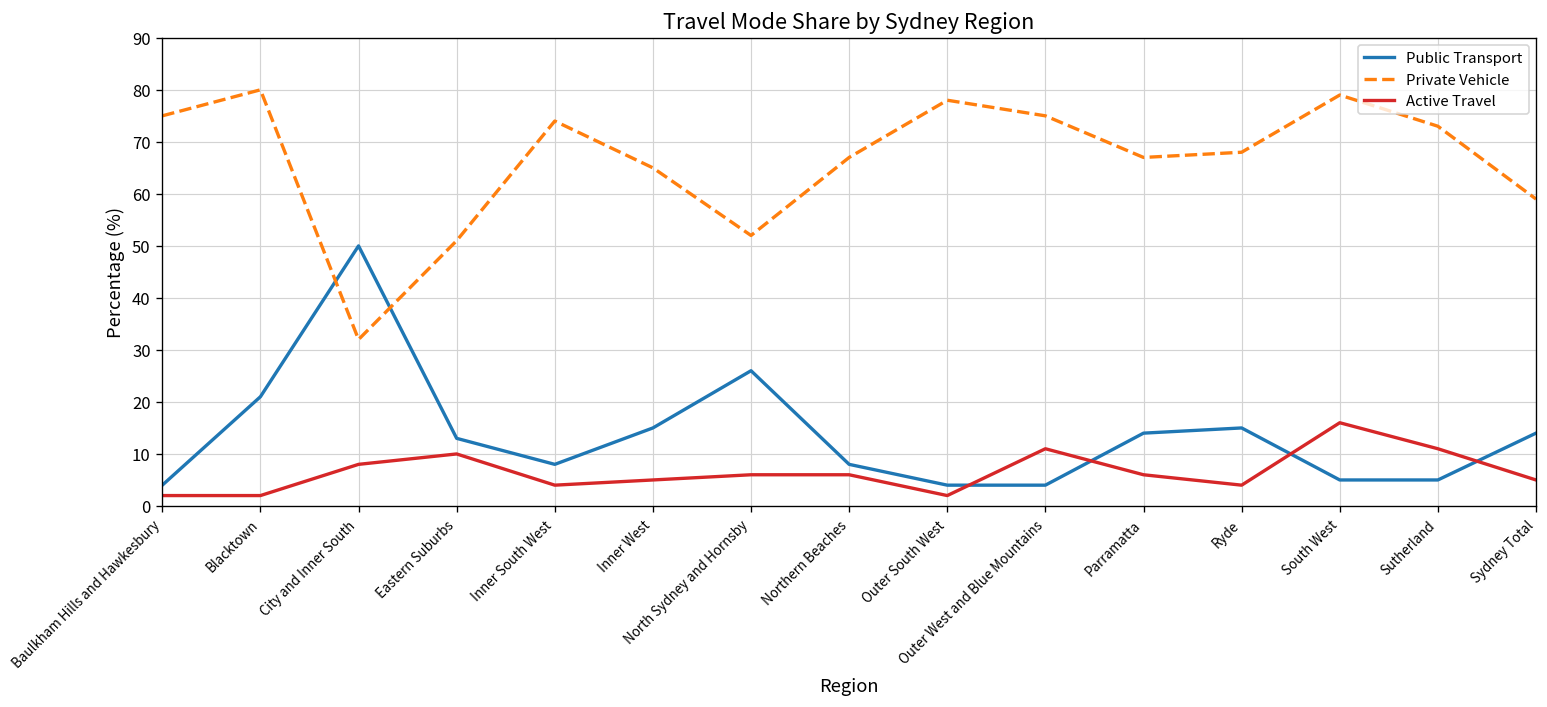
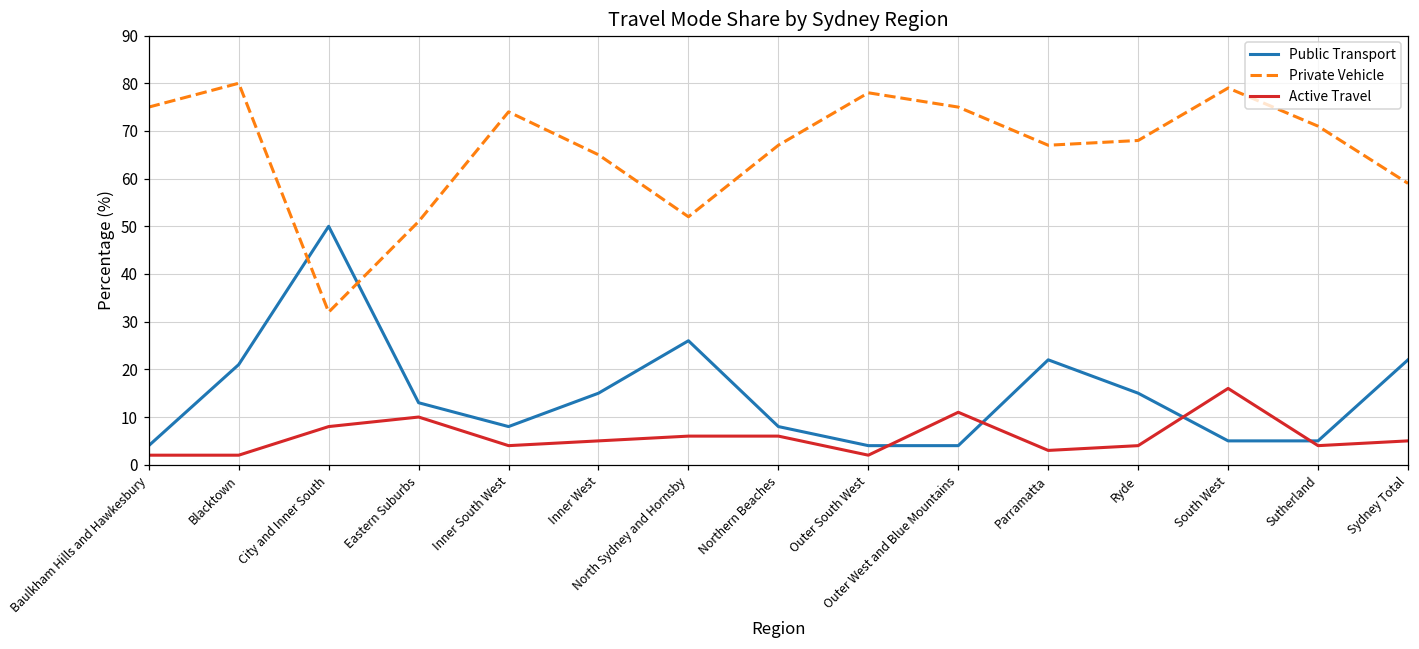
  {
    "Public Transport": {
      "Baulkham Hills and Hawkesbury": 4,
      "Blacktown": 21,
      "City and Inner South": 50,
      "Eastern Suburbs": 13,
      "Inner South West": 8,
      "Inner West": 15,
      "North Sydney and Hornsby": 26,
      "Northern Beaches": 8,
      "Outer South West": 4,
      "Outer West and Blue Mountains": 4,
-     "Parramatta": 14,
+     "Parramatta": 22,
      "Ryde": 15,
      "South West": 5,
      "Sutherland": 5,
-     "Sydney Total": 14
+     "Sydney Total": 22
    },
    "Private Vehicle": {
      "Baulkham Hills and Hawkesbury": 75,
      "Blacktown": 80,
      "City and Inner South": 32,
      "Eastern Suburbs": 51,
      "Inner South West": 74,
      "Inner West": 65,
      "North Sydney and Hornsby": 52,
      "Northern Beaches": 67,
      "Outer South West": 78,
      "Outer West and Blue Mountains": 75,
      "Parramatta": 67,
      "Ryde": 68,
      "South West": 79,
-     "Sutherland": 73,
+     "Sutherland": 71,
      "Sydney Total": 59
    },
    "Active Travel": {
      "Baulkham Hills and Hawkesbury": 2,
      "Blacktown": 2,
      "City and Inner South": 8,
      "Eastern Suburbs": 10,
      "Inner South West": 4,
      "Inner West": 5,
      "North Sydney and Hornsby": 6,
      "Northern Beaches": 6,
      "Outer South West": 2,
      "Outer West and Blue Mountains": 11,
-     "Parramatta": 6,
+     "Parramatta": 3,
      "Ryde": 4,
      "South West": 16,
-     "Sutherland": 11,
+     "Sutherland": 4,
      "Sydney Total": 5
    }
  }
